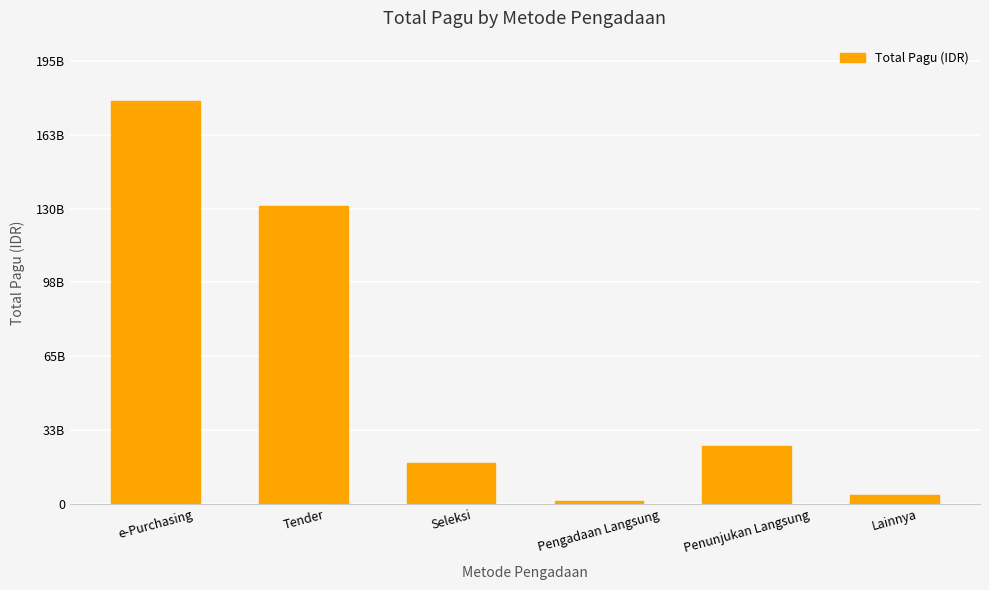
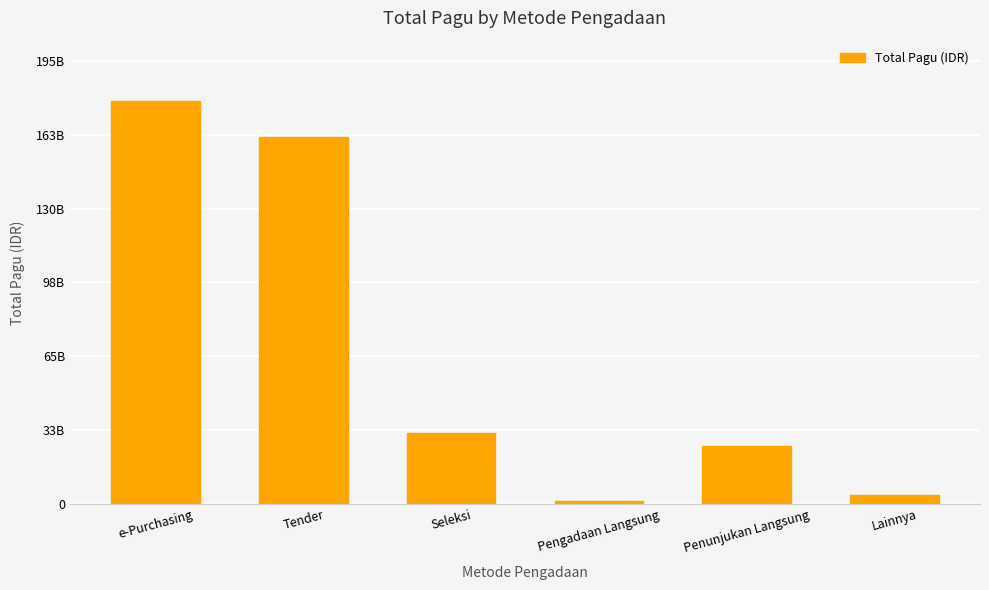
  {
    "e-Purchasing": 178000000000,
-   "Tender": 132000000000,
-   "Seleksi": 18000000000,
+   "Tender": 162000000000,
+   "Seleksi": 31000000000,
    "Pengadaan Langsung": 1000000000,
    "Penunjukan Langsung": 25000000000,
    "Lainnya": 4000000000
  }
